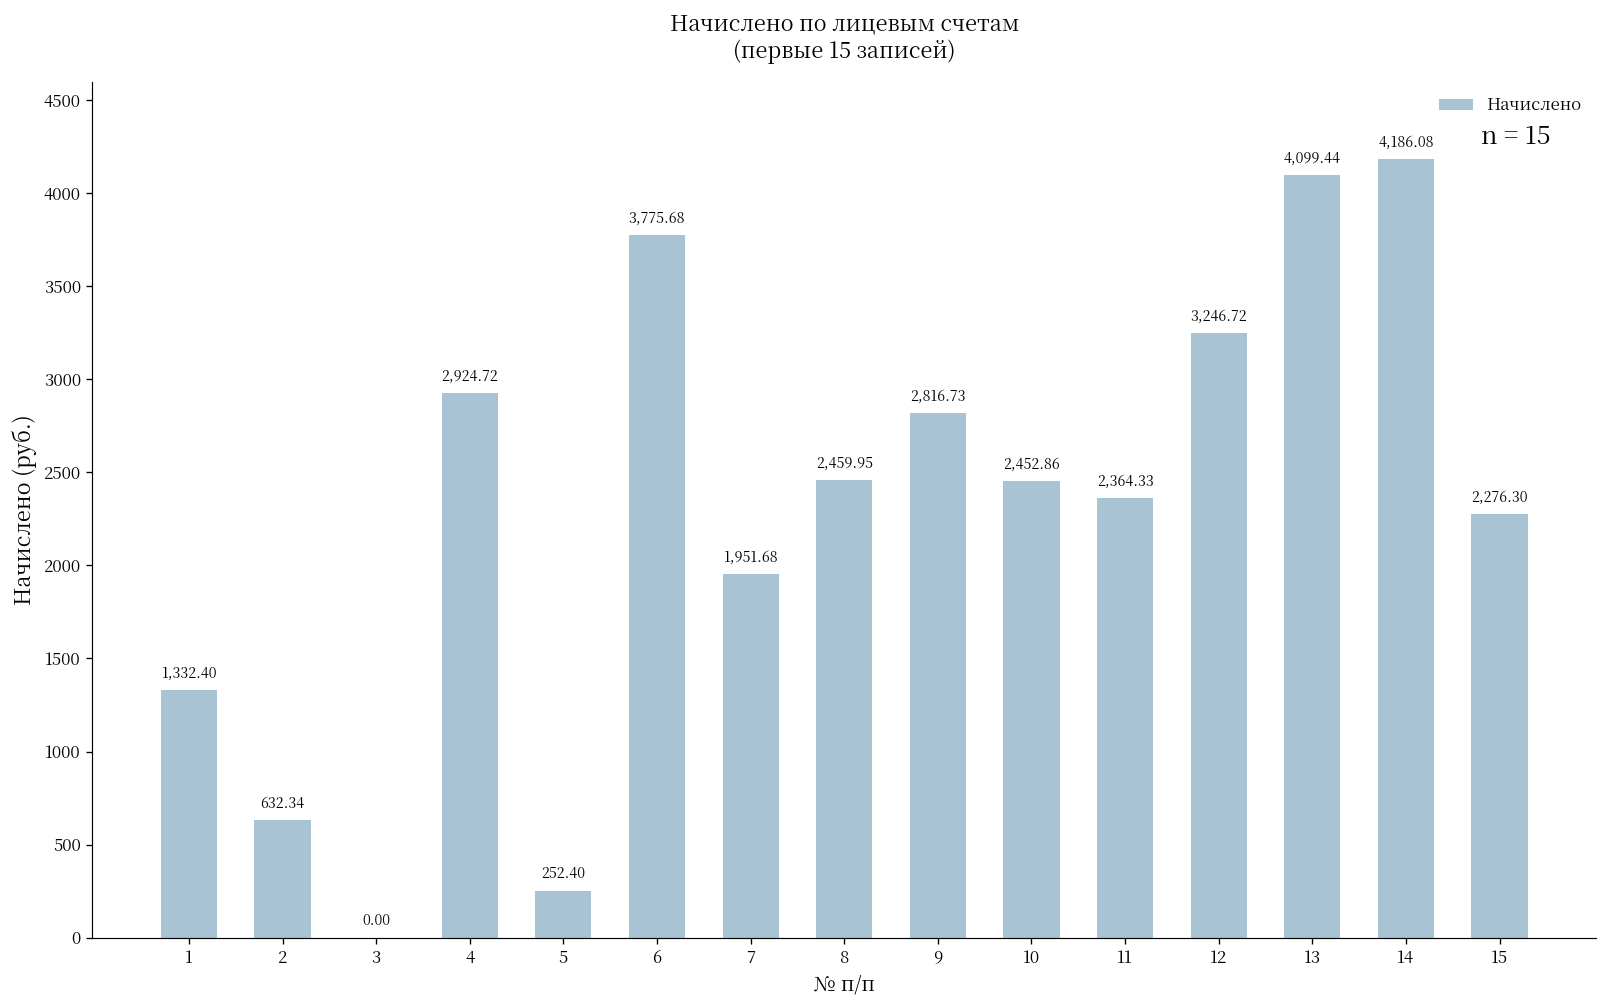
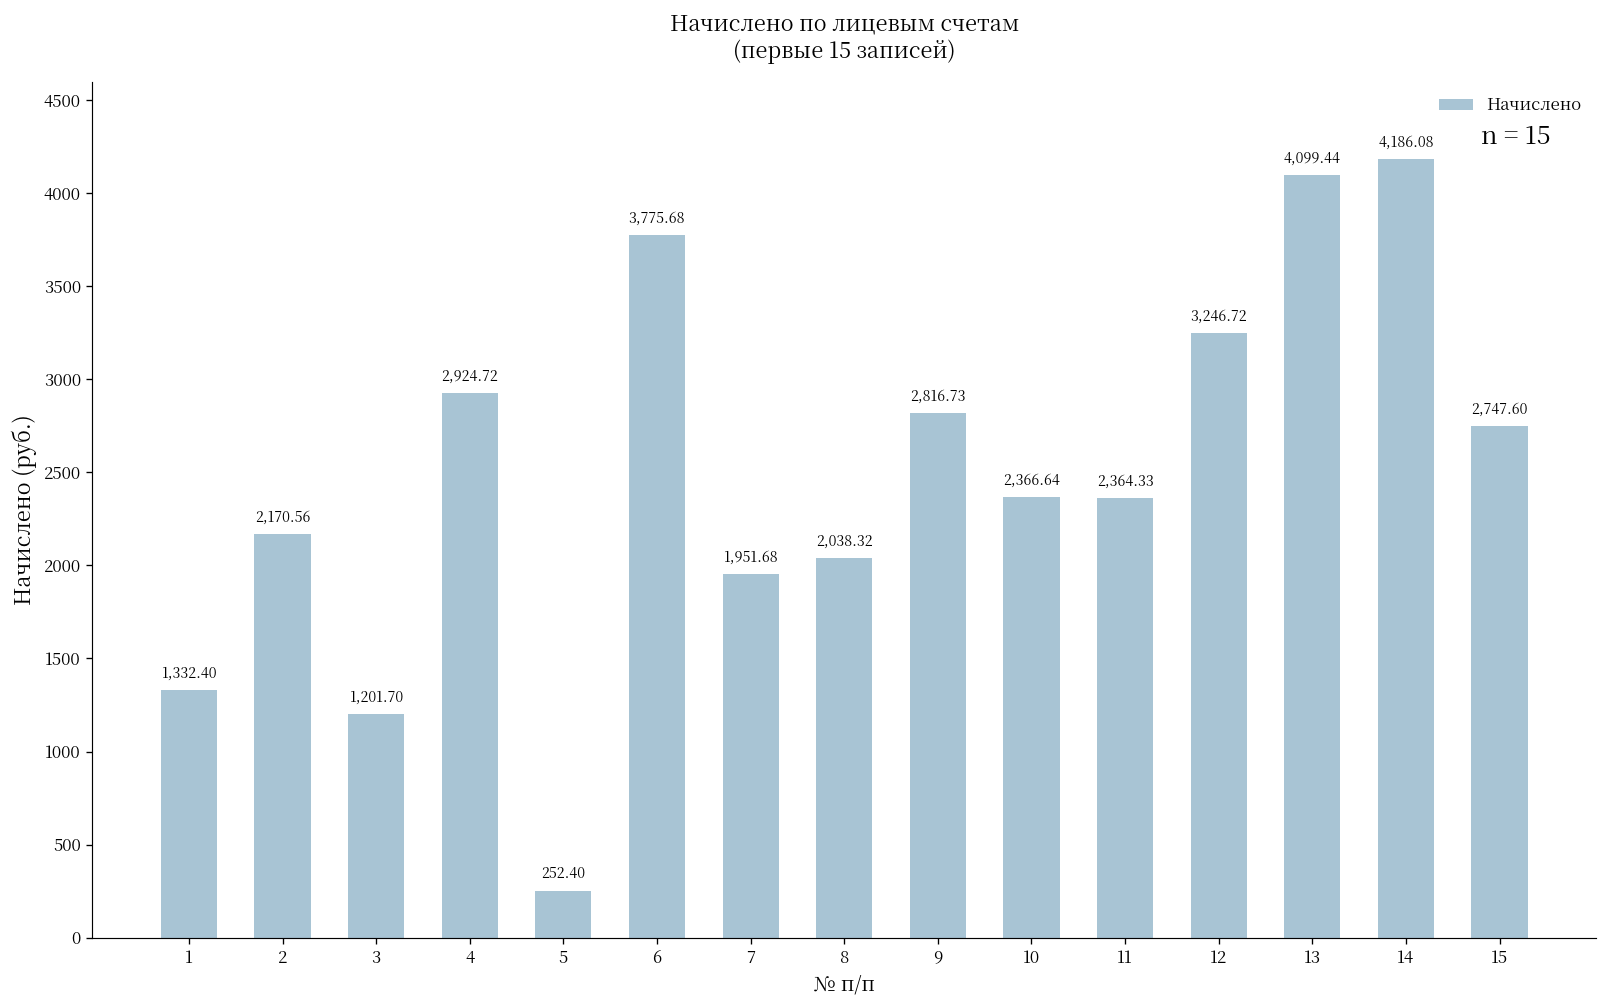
  {
    "1": "1,332.40",
-   "2": "632.34",
-   "3": "0.00",
+   "2": "2,170.56",
+   "3": "1,201.70",
    "4": "2,924.72",
    "5": "252.40",
    "6": "3,775.68",
    "7": "1,951.68",
-   "8": "2,459.95",
+   "8": "2,038.32",
    "9": "2,816.73",
-   "10": "2,452.86",
+   "10": "2,366.64",
    "11": "2,364.33",
    "12": "3,246.72",
    "13": "4,099.44",
    "14": "4,186.08",
-   "15": "2,276.30"
+   "15": "2,747.60"
  }
